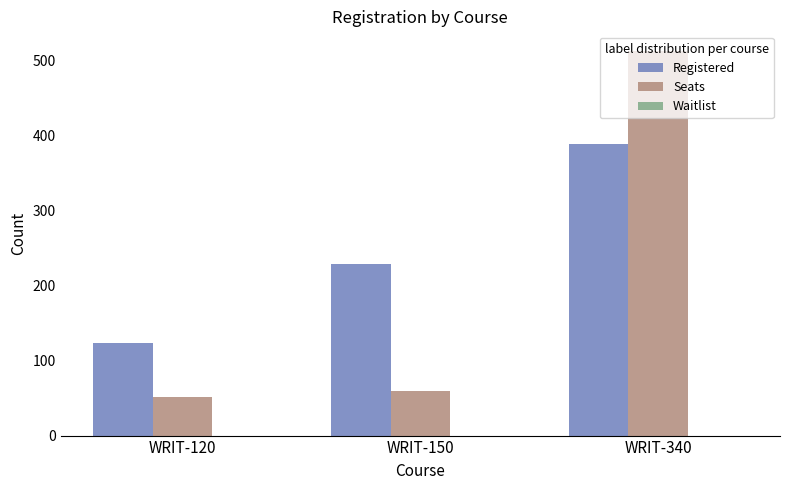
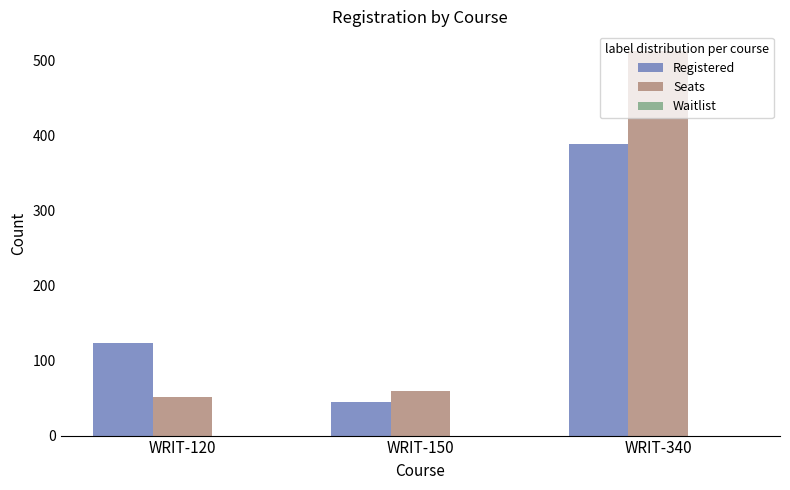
  {
    "Registered": {
      "WRIT-120": 120,
-     "WRIT-150": 230,
+     "WRIT-150": 50,
      "WRIT-340": 390
    }
  }
